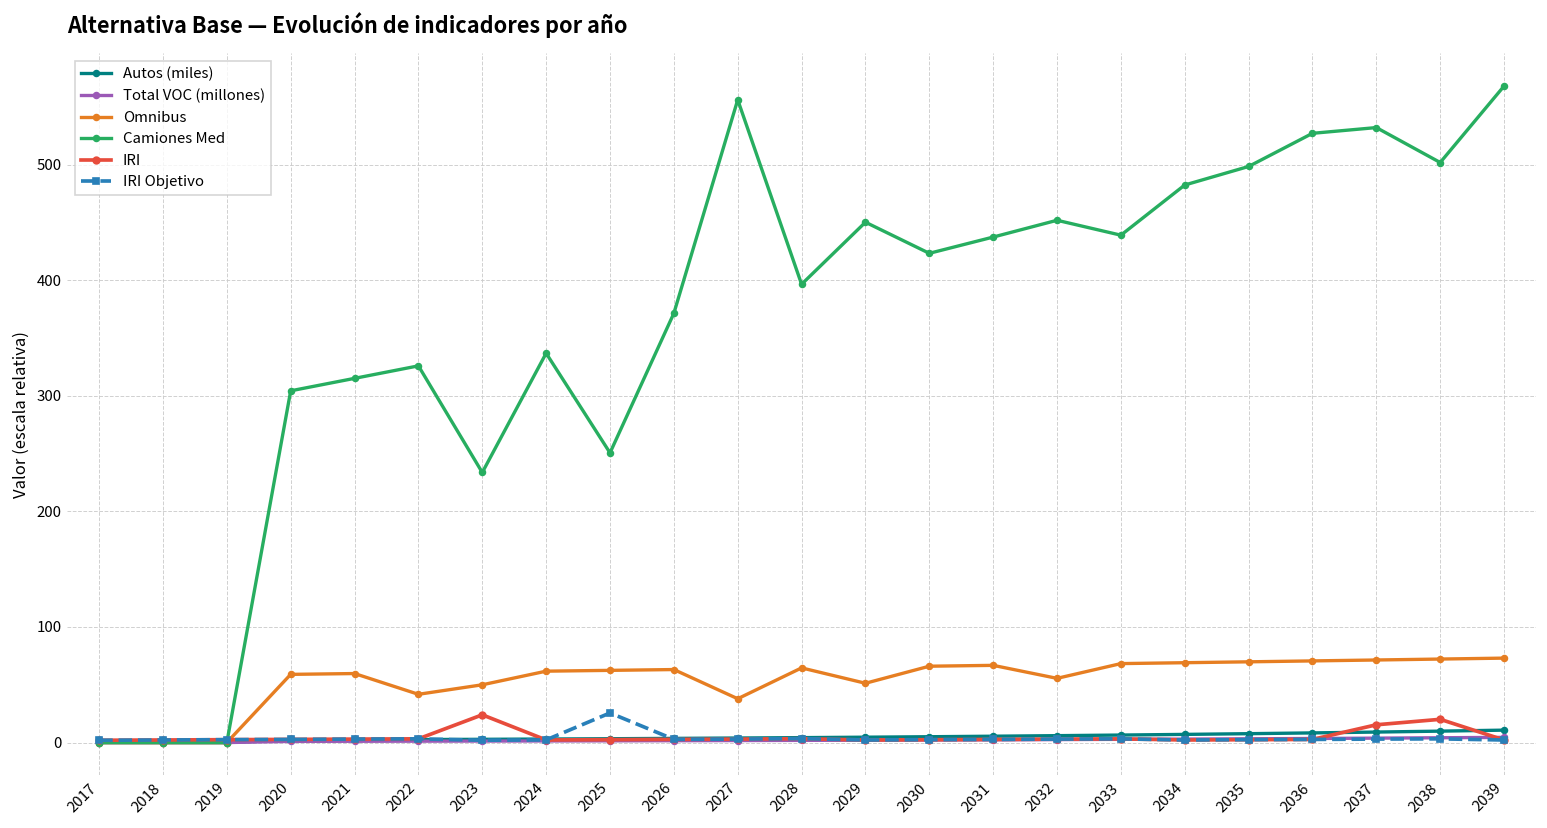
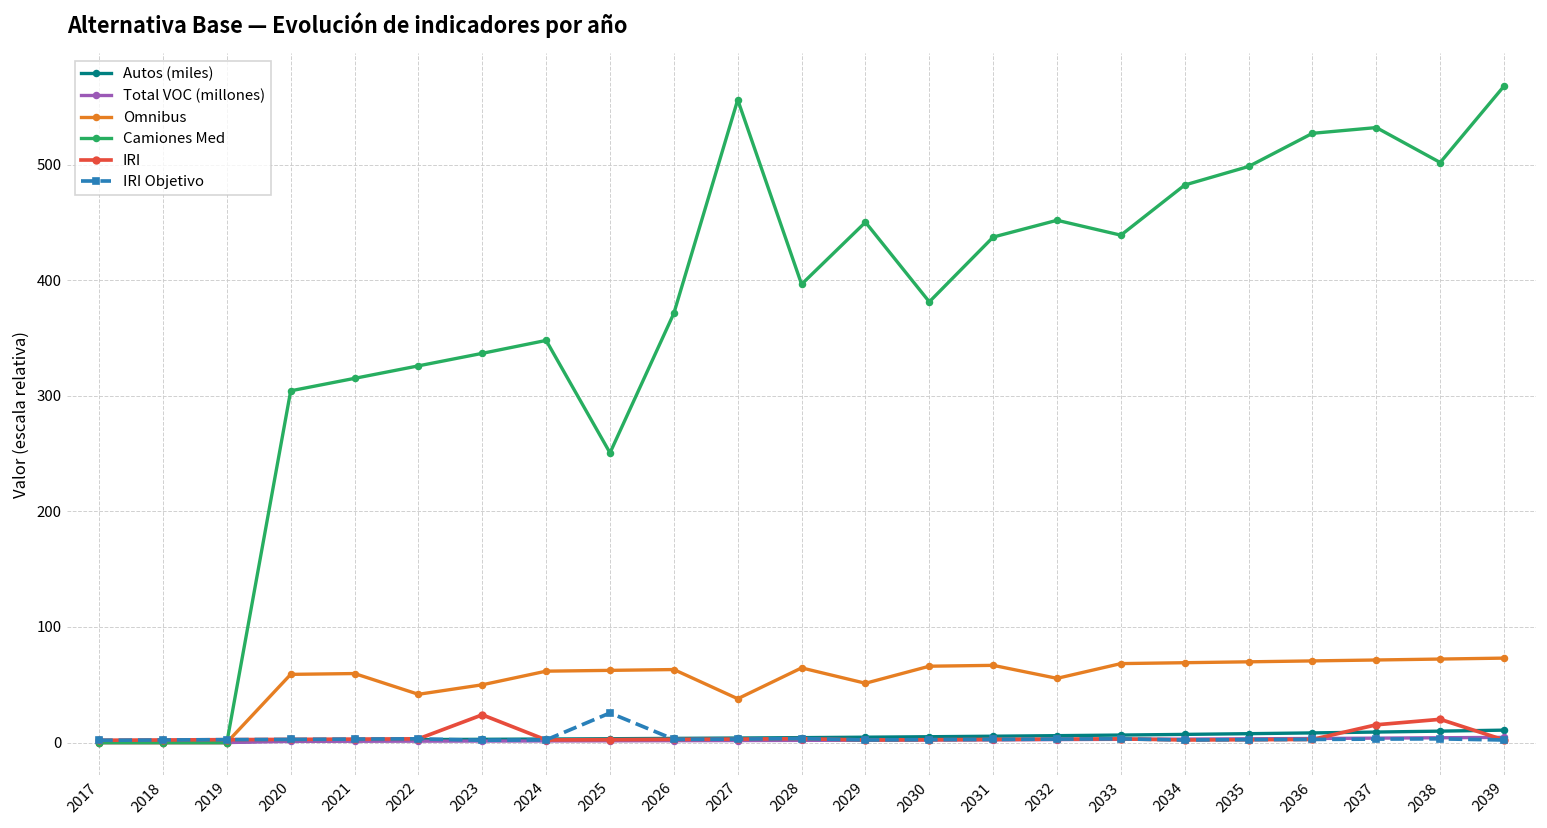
  {
    "Autos (miles)": {
      "2031": 10,
      "2032": 10,
      "2033": 10,
      "2034": 10,
      "2035": 10,
      "2036": 10,
      "2037": 10,
      "2038": 10,
      "2039": 10
    },
    "Camiones Med": {
      "2020": 300,
      "2021": 320,
      "2022": 330,
-     "2023": 230,
-     "2024": 340,
+     "2023": 340,
+     "2024": 350,
      "2025": 250,
      "2026": 370,
      "2027": 560,
      "2028": 400,
      "2029": 450,
-     "2030": 420,
+     "2030": 380,
      "2031": 440,
      "2032": 450,
      "2033": 440,
      "2034": 480,
      "2035": 500,
      "2036": 530,
      "2037": 530,
      "2038": 500,
      "2039": 570
    },
    "IRI Objetivo": {
      "2025": 30
    }
  }
